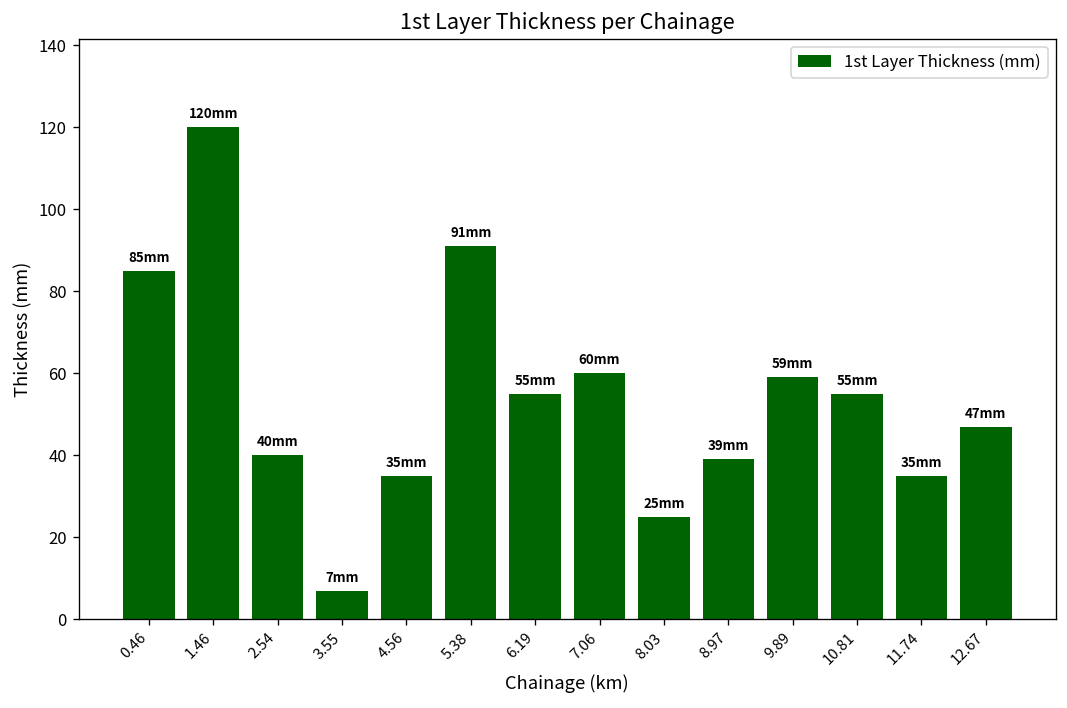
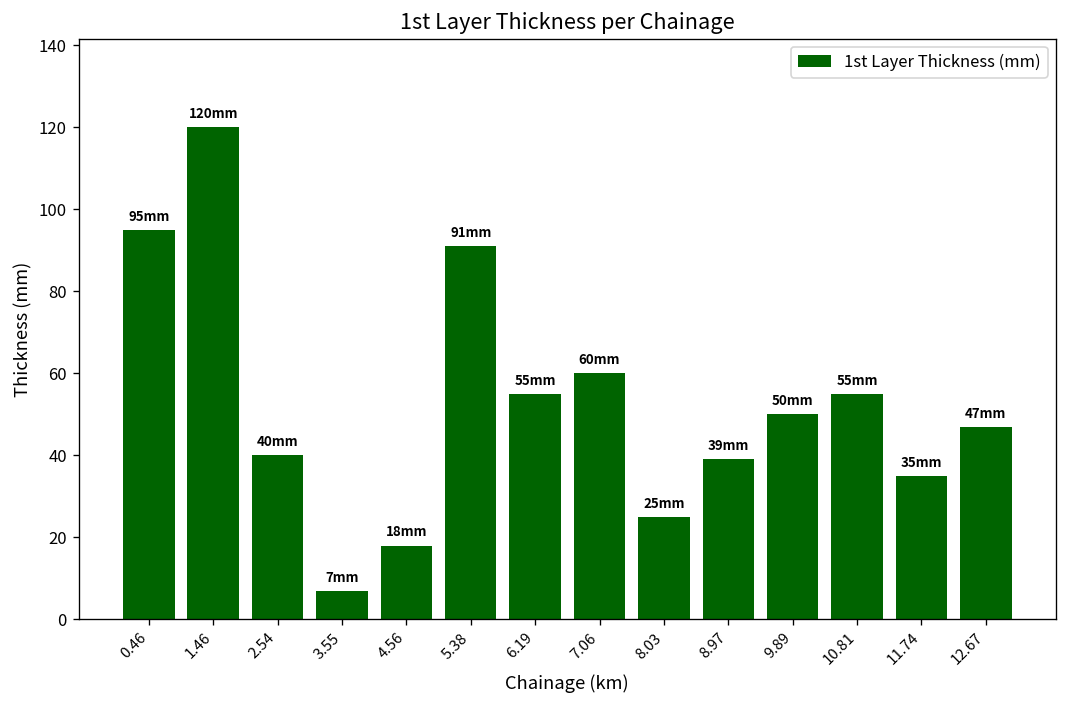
  {
-   "0.46": 85,
+   "0.46": 95,
    "1.46": 120,
    "2.54": 40,
    "3.55": 7,
-   "4.56": 35,
+   "4.56": 18,
    "5.38": 91,
    "6.19": 55,
    "7.06": 60,
    "8.03": 25,
    "8.97": 39,
-   "9.89": 59,
+   "9.89": 50,
    "10.81": 55,
    "11.74": 35,
    "12.67": 47
  }
